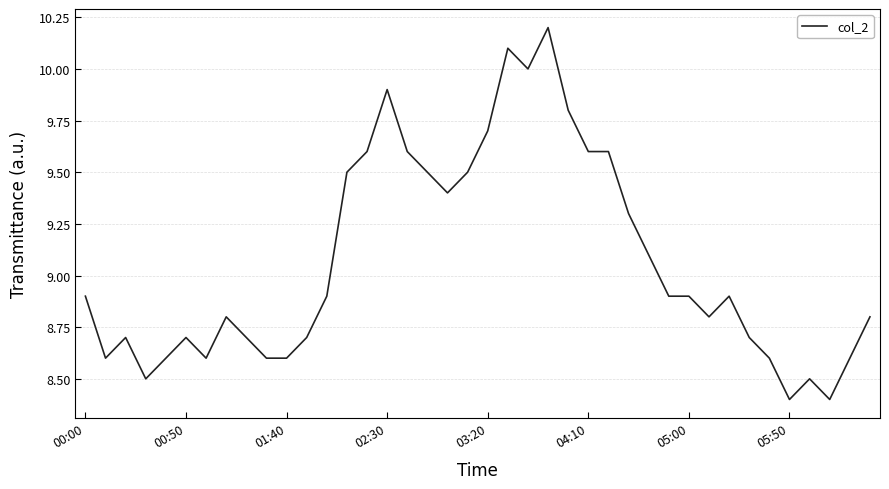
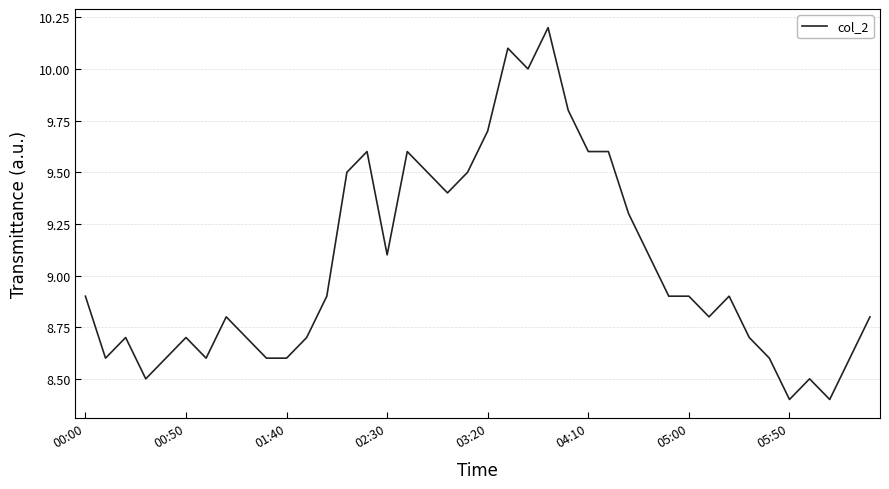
  {
    "00:00": 8.9,
    "00:50": 8.7,
    "01:40": 8.6,
-   "02:30": 9.9,
+   "02:30": 9.1,
    "03:20": 9.7,
    "04:10": 9.6,
    "05:00": 8.9,
    "05:50": 8.4
  }
